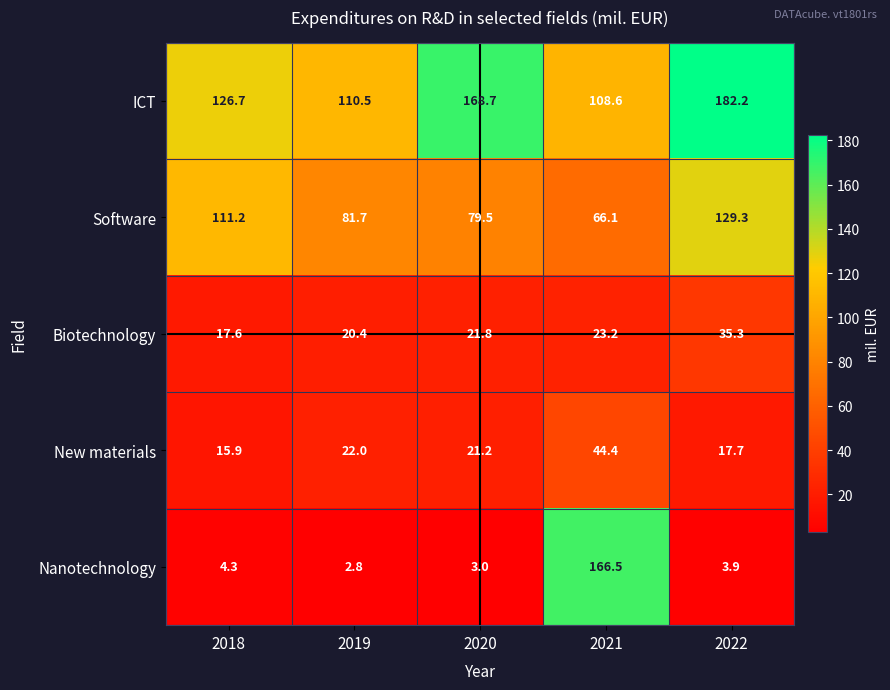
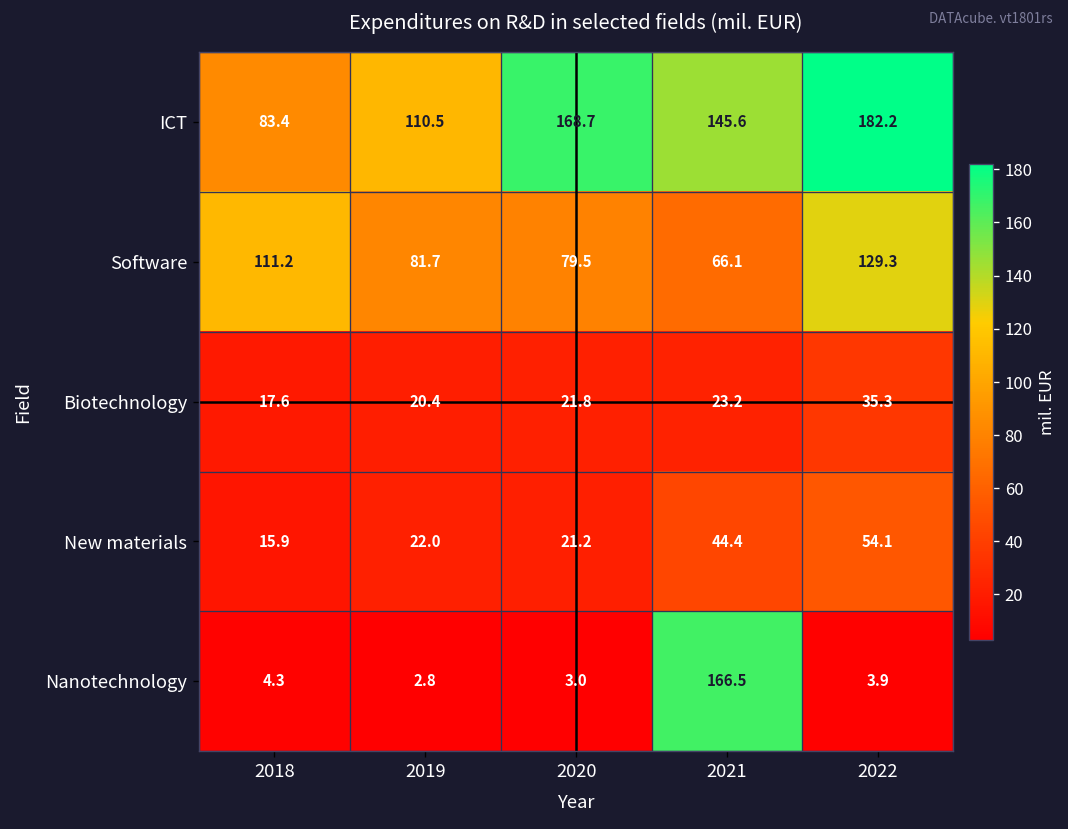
  {
    "ICT": {
-     "2018": 126.7,
+     "2018": 83.4,
      "2019": 110.5,
      "2020": 168.7,
-     "2021": 108.6,
+     "2021": 145.6,
      "2022": 182.2
    },
    "Software": {
      "2018": 111.2,
      "2019": 81.7,
      "2020": 79.5,
      "2021": 66.1,
      "2022": 129.3
    },
    "Biotechnology": {
      "2018": 17.6,
      "2019": 20.4,
      "2020": 21.8,
      "2021": 23.2,
      "2022": 35.3
    },
    "New materials": {
      "2018": 15.9,
      "2019": 22.0,
      "2020": 21.2,
      "2021": 44.4,
-     "2022": 17.7
+     "2022": 54.1
    },
    "Nanotechnology": {
      "2018": 4.3,
      "2019": 2.8,
      "2020": 3.0,
      "2021": 166.5,
      "2022": 3.9
    }
  }
